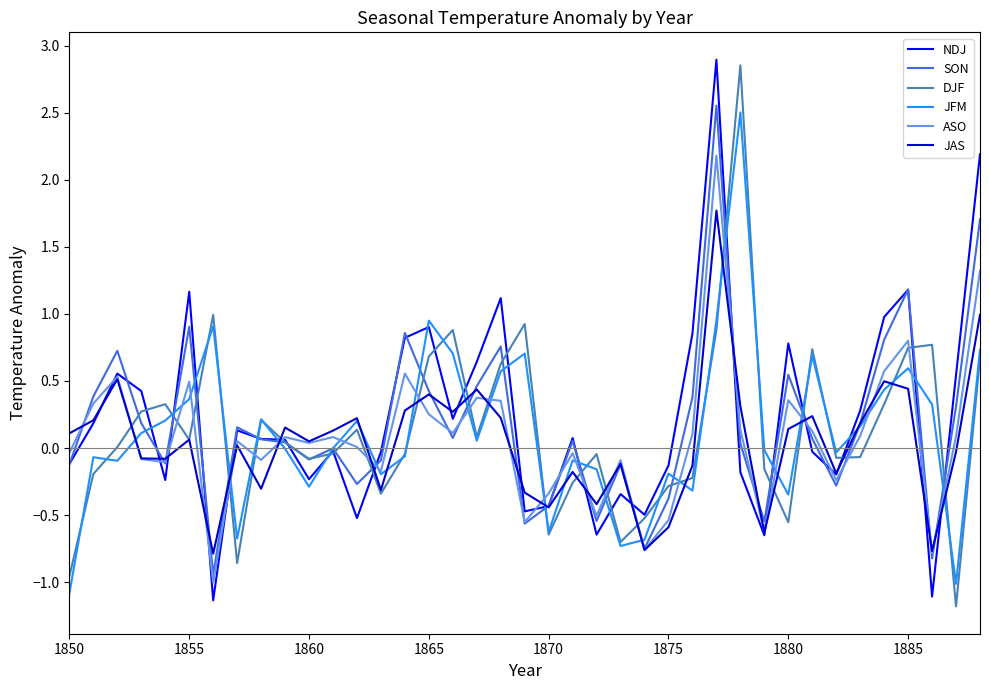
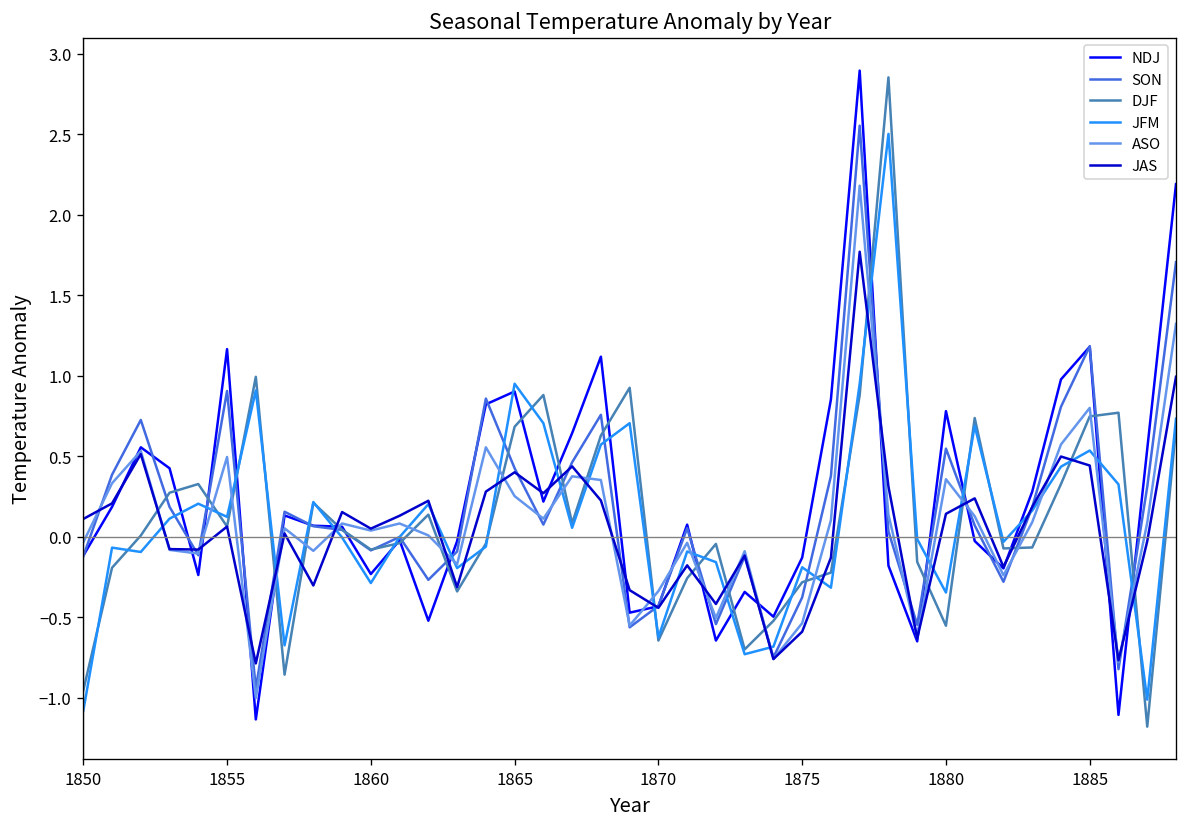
  {
    "JFM": {
      "1850": -1.08,
-     "1855": 0.37,
+     "1855": 0.12,
      "1860": -0.29,
      "1865": 0.95,
      "1870": -0.63,
      "1875": -0.19,
      "1880": -0.35,
-     "1885": 0.60
+     "1885": 0.54
    }
  }
